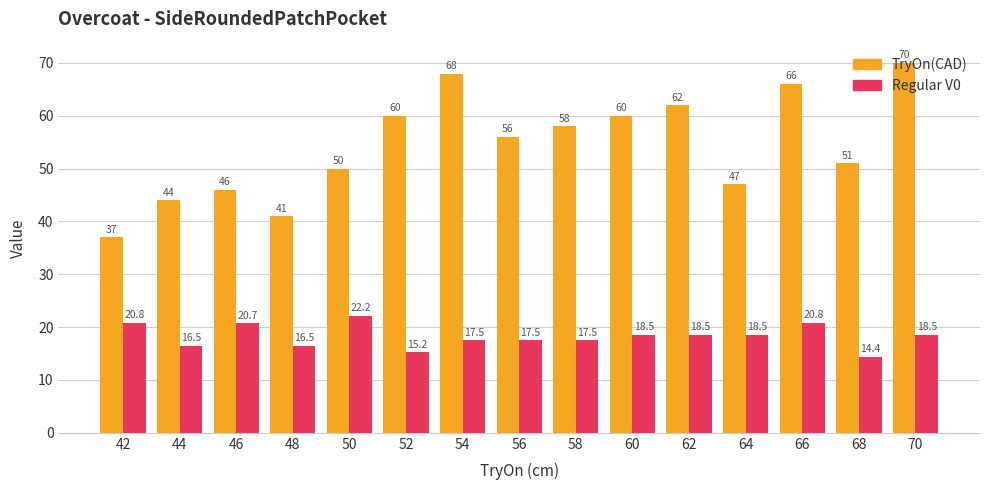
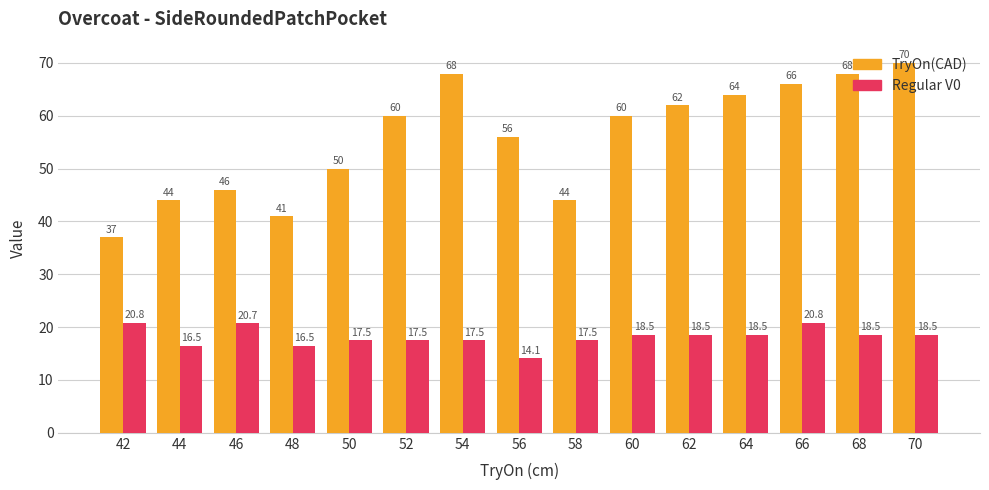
  {
    "TryOn(CAD)": {
      "42": 37,
      "44": 44,
      "46": 46,
      "48": 41,
      "50": 50,
      "52": 60,
      "54": 68,
      "56": 56,
-     "58": 58,
+     "58": 44,
      "60": 60,
      "62": 62,
-     "64": 47,
+     "64": 64,
      "66": 66,
-     "68": 51,
+     "68": 68,
      "70": 70
    },
    "Regular V0": {
      "42": 20.8,
      "44": 16.5,
      "46": 20.7,
      "48": 16.5,
-     "50": 22.2,
-     "52": 15.2,
+     "50": 17.5,
+     "52": 17.5,
      "54": 17.5,
-     "56": 17.5,
+     "56": 14.1,
      "58": 17.5,
      "60": 18.5,
      "62": 18.5,
      "64": 18.5,
      "66": 20.8,
-     "68": 14.4,
+     "68": 18.5,
      "70": 18.5
    }
  }
